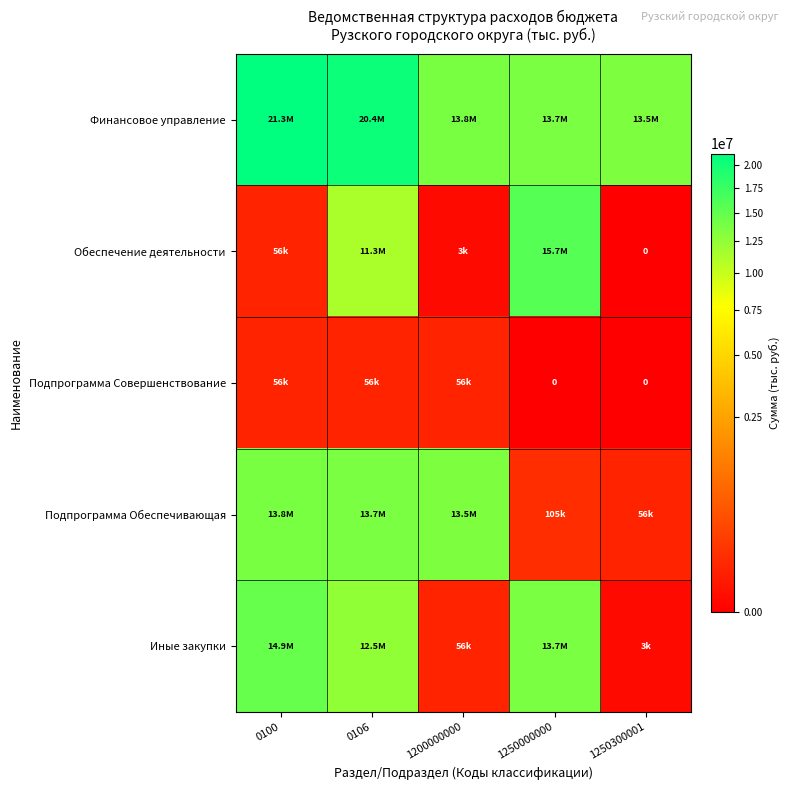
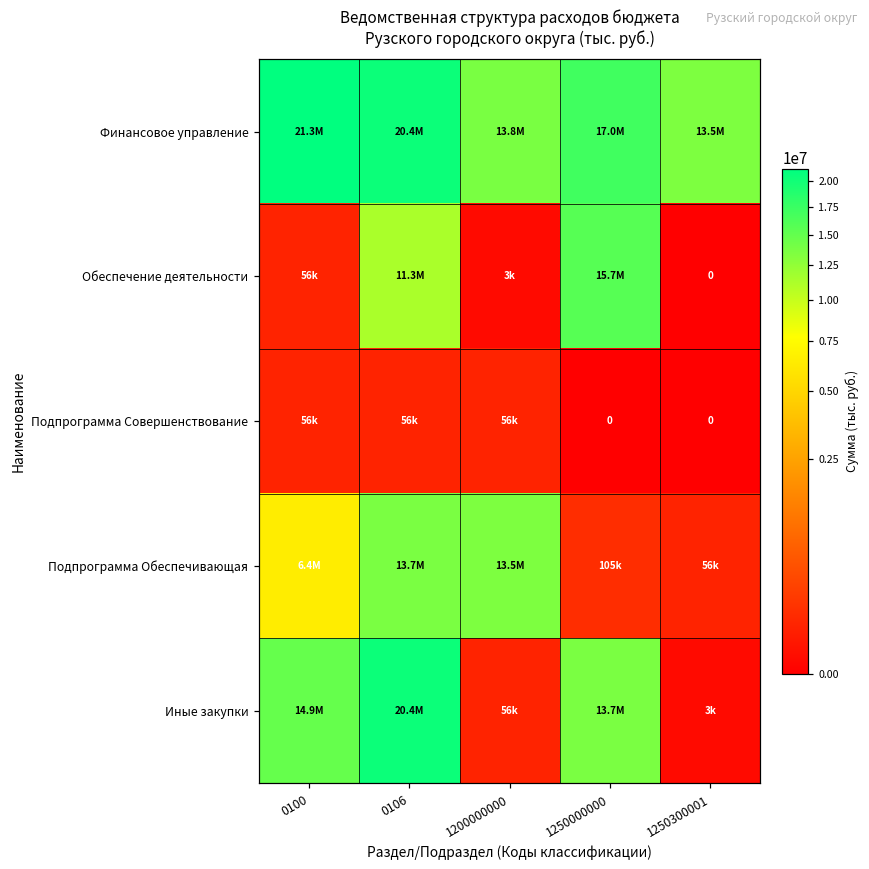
  {
    "Финансовое управление": {
      "0100": "21.3M",
      "0106": "20.4M",
      "1200000000": "13.8M",
-     "1250000000": "13.7M",
+     "1250000000": "17.0M",
      "1250300001": "13.5M"
    },
    "Обеспечение деятельности": {
      "0100": "56k",
      "0106": "11.3M",
      "1200000000": "3k",
      "1250000000": "15.7M",
      "1250300001": "0"
    },
    "Подпрограмма Совершенствование": {
      "0100": "56k",
      "0106": "56k",
      "1200000000": "56k",
      "1250000000": "0",
      "1250300001": "0"
    },
    "Подпрограмма Обеспечивающая": {
-     "0100": "13.8M",
+     "0100": "6.4M",
      "0106": "13.7M",
      "1200000000": "13.5M",
      "1250000000": "105k",
      "1250300001": "56k"
    },
    "Иные закупки": {
      "0100": "14.9M",
-     "0106": "12.5M",
+     "0106": "20.4M",
      "1200000000": "56k",
      "1250000000": "13.7M",
      "1250300001": "3k"
    }
  }
